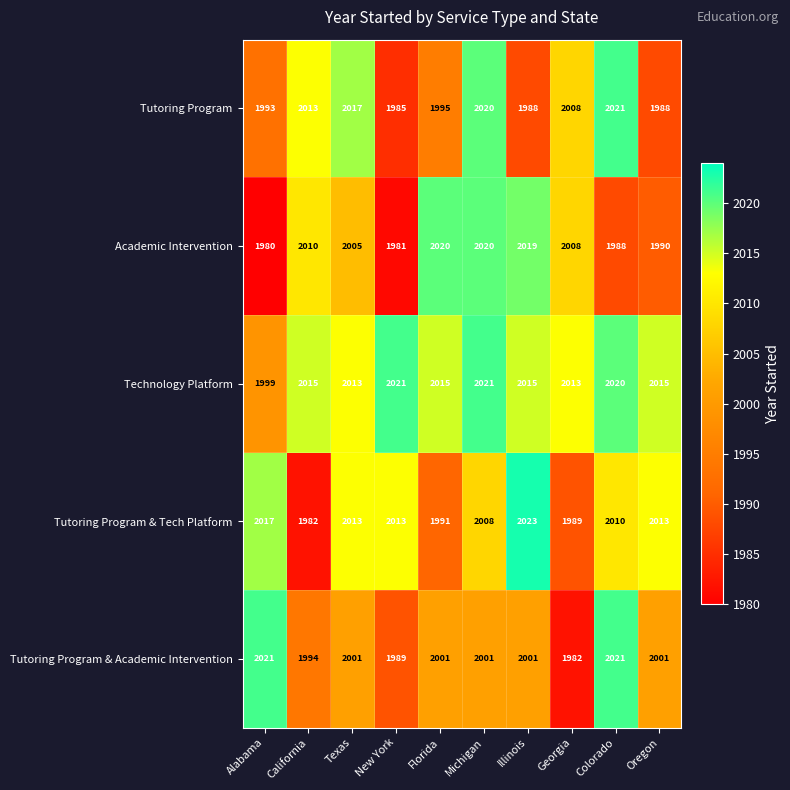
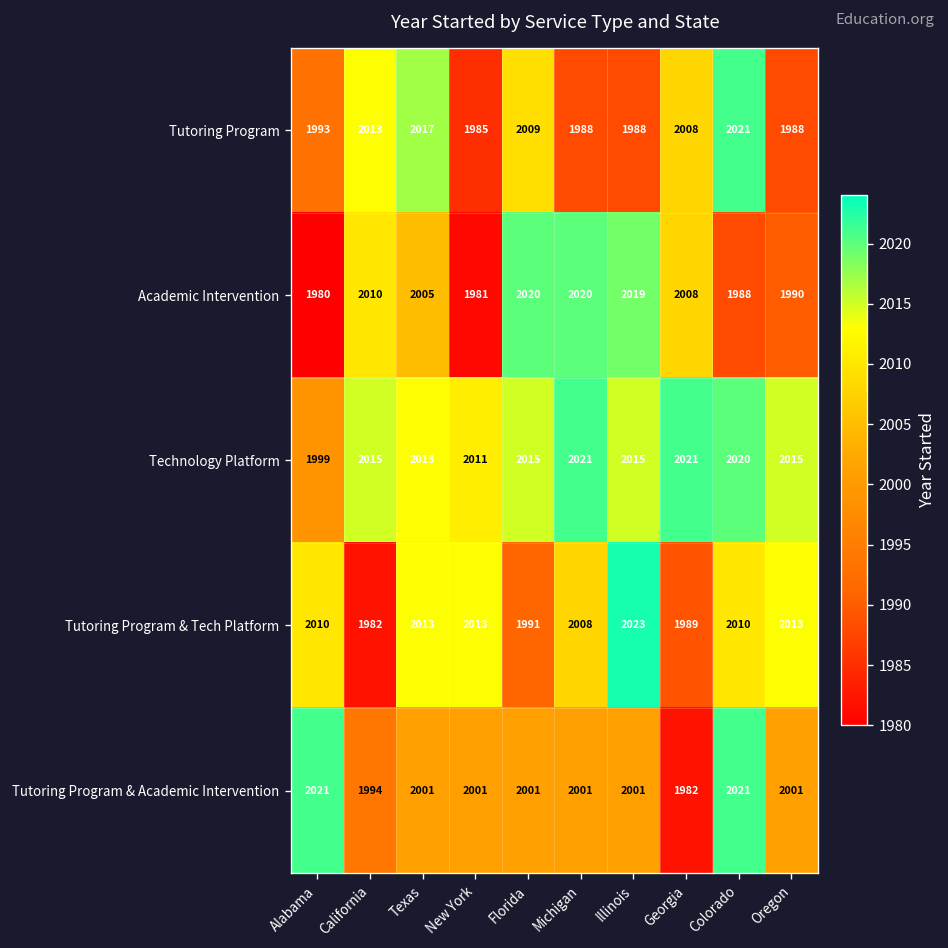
  {
    "Tutoring Program": {
      "Alabama": 1993,
      "California": 2013,
      "Texas": 2017,
      "New York": 1985,
-     "Florida": 1995,
-     "Michigan": 2020,
+     "Florida": 2009,
+     "Michigan": 1988,
      "Illinois": 1988,
      "Georgia": 2008,
      "Colorado": 2021,
      "Oregon": 1988
    },
    "Academic Intervention": {
      "Alabama": 1980,
      "California": 2010,
      "Texas": 2005,
      "New York": 1981,
      "Florida": 2020,
      "Michigan": 2020,
      "Illinois": 2019,
      "Georgia": 2008,
      "Colorado": 1988,
      "Oregon": 1990
    },
    "Technology Platform": {
      "Alabama": 1999,
      "California": 2015,
      "Texas": 2013,
-     "New York": 2021,
+     "New York": 2011,
      "Florida": 2015,
      "Michigan": 2021,
      "Illinois": 2015,
-     "Georgia": 2013,
+     "Georgia": 2021,
      "Colorado": 2020,
      "Oregon": 2015
    },
    "Tutoring Program & Tech Platform": {
-     "Alabama": 2017,
+     "Alabama": 2010,
      "California": 1982,
      "Texas": 2013,
      "New York": 2013,
      "Florida": 1991,
      "Michigan": 2008,
      "Illinois": 2023,
      "Georgia": 1989,
      "Colorado": 2010,
      "Oregon": 2013
    },
    "Tutoring Program & Academic Intervention": {
      "Alabama": 2021,
      "California": 1994,
      "Texas": 2001,
-     "New York": 1989,
+     "New York": 2001,
      "Florida": 2001,
      "Michigan": 2001,
      "Illinois": 2001,
      "Georgia": 1982,
      "Colorado": 2021,
      "Oregon": 2001
    }
  }
